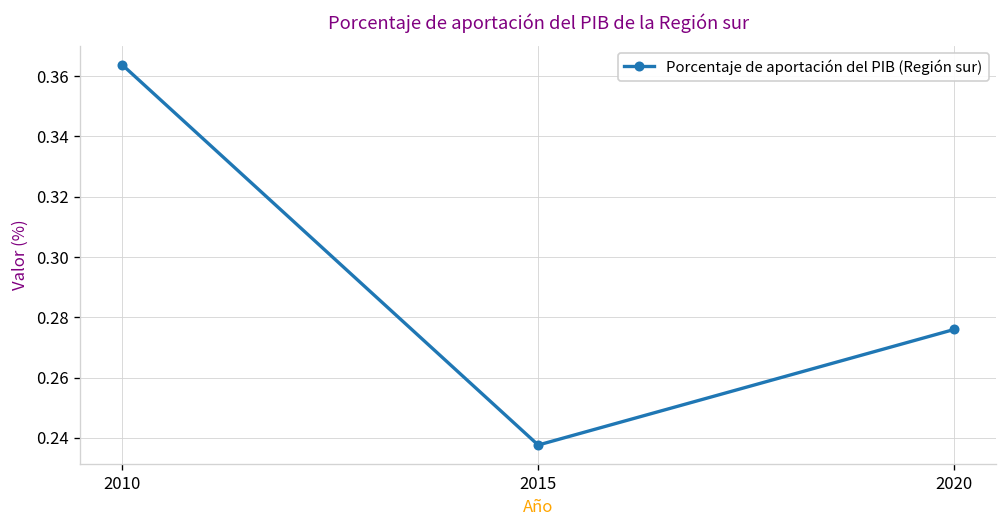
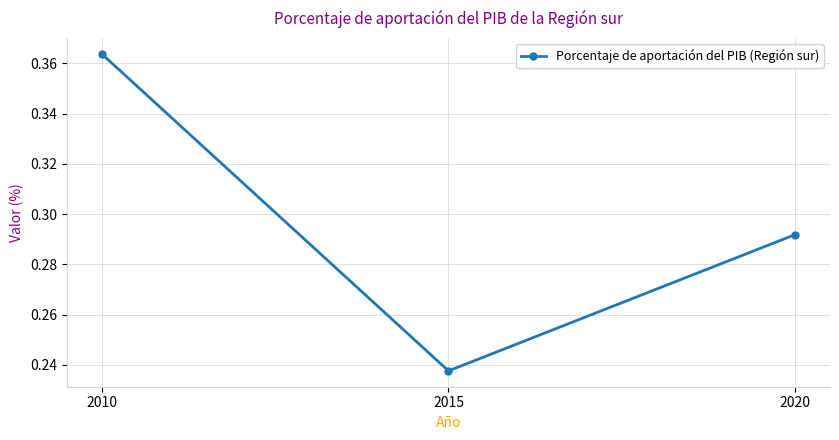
  {
    "2010": 0.364,
    "2015": 0.238,
-   "2020": 0.276
+   "2020": 0.292
  }
